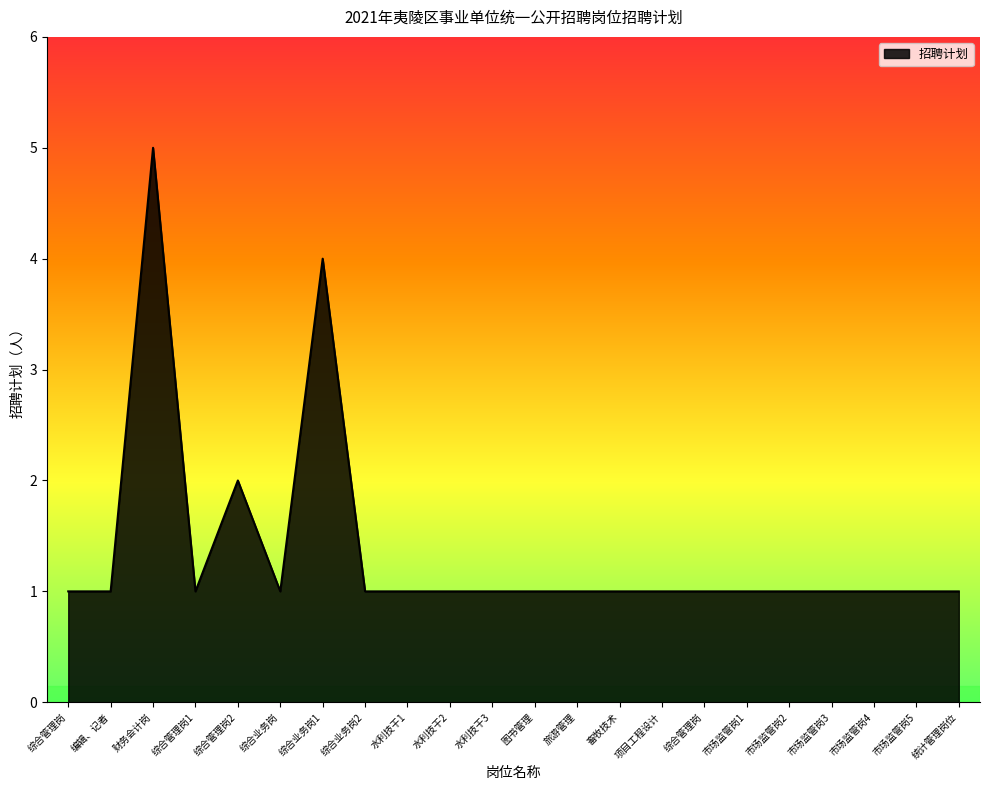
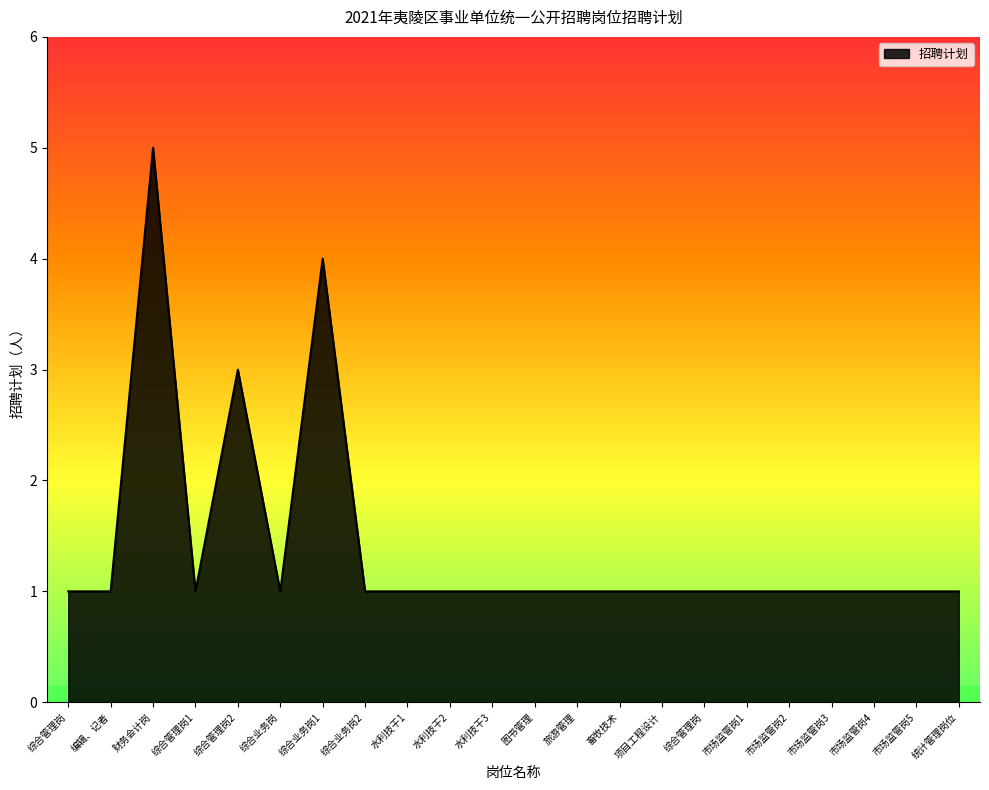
  {
    "编辑、记者": 1,
    "财务会计岗": 5,
    "综合管理岗1": 1,
-   "综合管理岗2": 2,
+   "综合管理岗2": 3,
    "综合业务岗": 1,
    "综合业务岗1": 4,
    "综合业务岗2": 1,
    "水利技干1": 1,
    "水利技干2": 1,
    "水利技干3": 1,
    "图书管理": 1,
    "旅游管理": 1,
    "畜牧技术": 1,
    "项目工程设计": 1,
    "市场监管岗1": 1,
    "市场监管岗2": 1,
    "市场监管岗3": 1,
    "市场监管岗4": 1,
    "市场监管岗5": 1,
    "统计管理岗位": 1
  }
